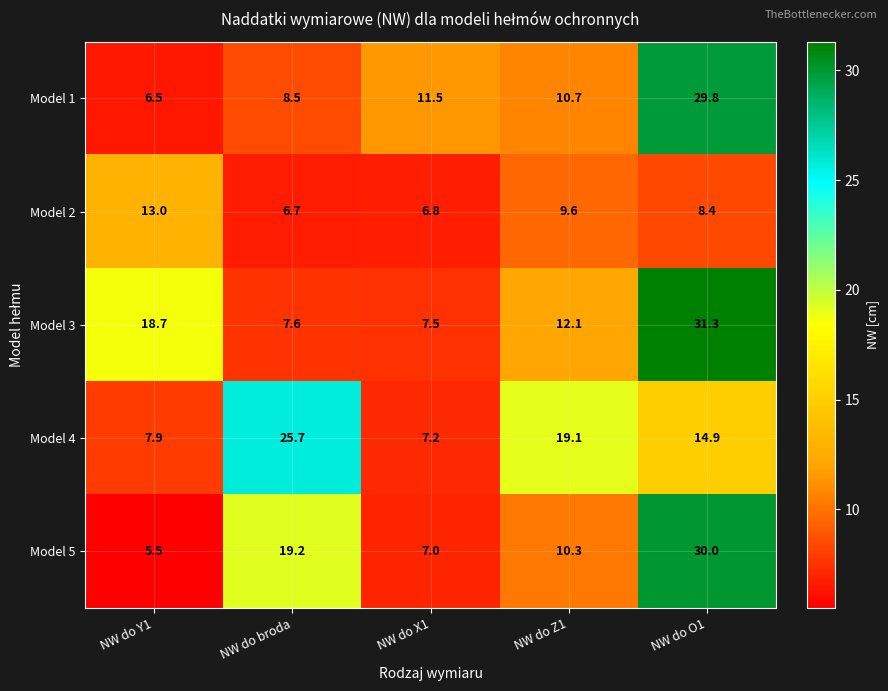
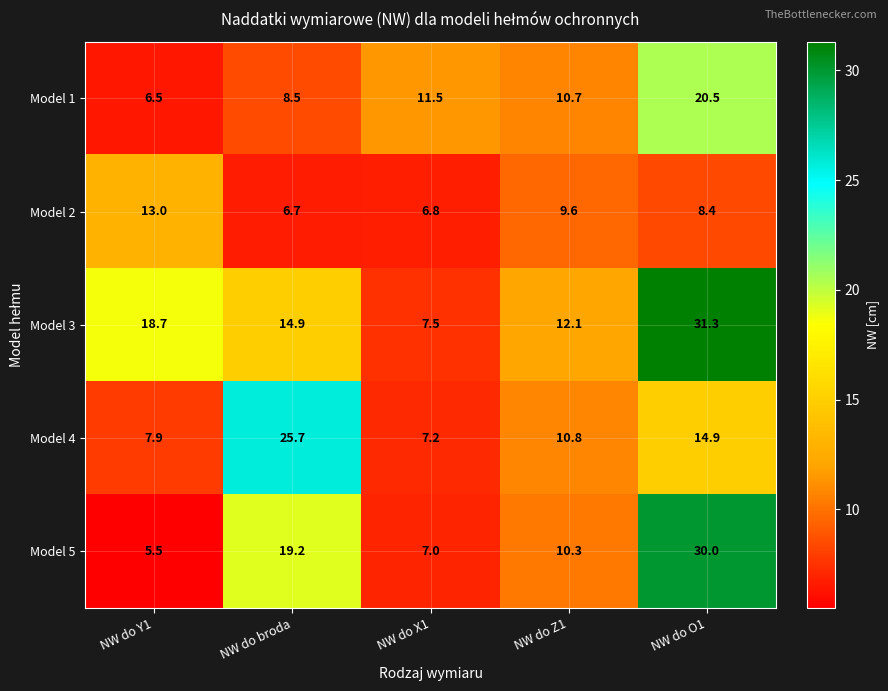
  {
    "Model 1": {
      "NW do Y1": 6.5,
      "NW do broda": 8.5,
      "NW do X1": 11.5,
      "NW do Z1": 10.7,
-     "NW do O1": 29.8
+     "NW do O1": 20.5
    },
    "Model 2": {
      "NW do Y1": 13.0,
      "NW do broda": 6.7,
      "NW do X1": 6.8,
      "NW do Z1": 9.6,
      "NW do O1": 8.4
    },
    "Model 3": {
      "NW do Y1": 18.7,
-     "NW do broda": 7.6,
+     "NW do broda": 14.9,
      "NW do X1": 7.5,
      "NW do Z1": 12.1,
      "NW do O1": 31.3
    },
    "Model 4": {
      "NW do Y1": 7.9,
      "NW do broda": 25.7,
      "NW do X1": 7.2,
-     "NW do Z1": 19.1,
+     "NW do Z1": 10.8,
      "NW do O1": 14.9
    },
    "Model 5": {
      "NW do Y1": 5.5,
      "NW do broda": 19.2,
      "NW do X1": 7.0,
      "NW do Z1": 10.3,
      "NW do O1": 30.0
    }
  }
